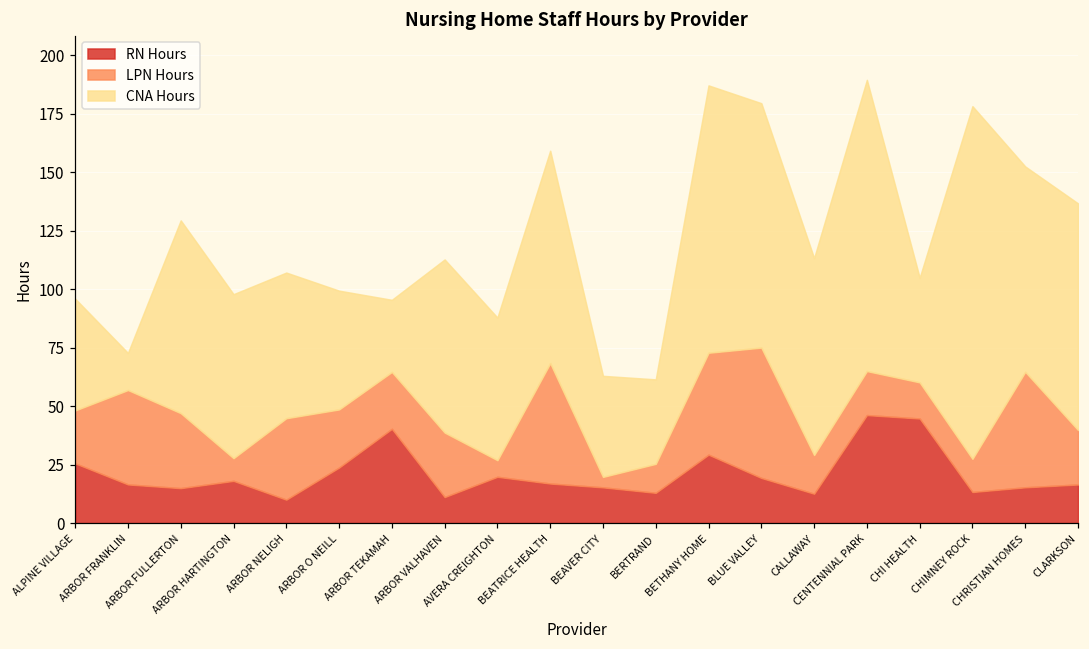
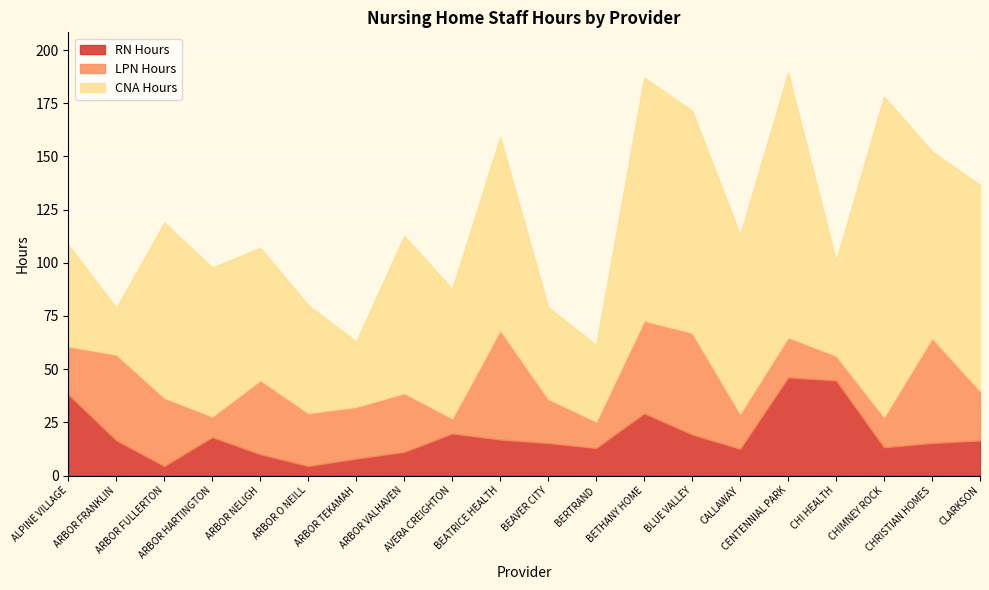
  {
    "RN Hours": {
-     "ALPINE VILLAGE": 26,
+     "ALPINE VILLAGE": 38,
      "ARBOR FRANKLIN": 17,
-     "ARBOR FULLERTON": 15,
+     "ARBOR FULLERTON": 4,
      "ARBOR HARTINGTON": 18,
      "ARBOR NELIGH": 10,
-     "ARBOR O NEILL": 24,
-     "ARBOR TEKAMAH": 40,
+     "ARBOR O NEILL": 4,
+     "ARBOR TEKAMAH": 8,
      "ARBOR VALHAVEN": 11,
      "AVERA CREIGHTON": 20,
      "BEATRICE HEALTH": 17,
      "BEAVER CITY": 15,
      "BERTRAND": 13,
      "BETHANY HOME": 29,
      "BLUE VALLEY": 19,
      "CALLAWAY": 13,
      "CENTENNIAL PARK": 46,
      "CHI HEALTH": 45,
      "CHIMNEY ROCK": 13,
      "CHRISTIAN HOMES": 15,
      "CLARKSON": 16
    },
    "LPN Hours": {
      "ALPINE VILLAGE": 23,
      "ARBOR FRANKLIN": 40,
      "ARBOR FULLERTON": 32,
      "ARBOR HARTINGTON": 10,
      "ARBOR NELIGH": 35,
      "ARBOR O NEILL": 25,
      "ARBOR TEKAMAH": 24,
      "ARBOR VALHAVEN": 28,
      "AVERA CREIGHTON": 7,
      "BEATRICE HEALTH": 51,
-     "BEAVER CITY": 4,
+     "BEAVER CITY": 21,
      "BERTRAND": 12,
      "BETHANY HOME": 44,
-     "BLUE VALLEY": 56,
+     "BLUE VALLEY": 48,
      "CALLAWAY": 17,
      "CENTENNIAL PARK": 19,
-     "CHI HEALTH": 15,
+     "CHI HEALTH": 12,
      "CHIMNEY ROCK": 14,
      "CHRISTIAN HOMES": 49,
      "CLARKSON": 23
    },
    "CNA Hours": {
      "ALPINE VILLAGE": 48,
-     "ARBOR FRANKLIN": 16,
+     "ARBOR FRANKLIN": 22,
      "ARBOR FULLERTON": 82,
      "ARBOR HARTINGTON": 70,
      "ARBOR NELIGH": 62,
      "ARBOR O NEILL": 51,
      "ARBOR TEKAMAH": 31,
      "ARBOR VALHAVEN": 74,
      "AVERA CREIGHTON": 61,
      "BEATRICE HEALTH": 91,
      "BEAVER CITY": 43,
      "BERTRAND": 36,
      "BETHANY HOME": 114,
      "BLUE VALLEY": 104,
      "CALLAWAY": 84,
      "CENTENNIAL PARK": 124,
      "CHI HEALTH": 45,
      "CHIMNEY ROCK": 151,
      "CHRISTIAN HOMES": 88,
      "CLARKSON": 97
    }
  }
